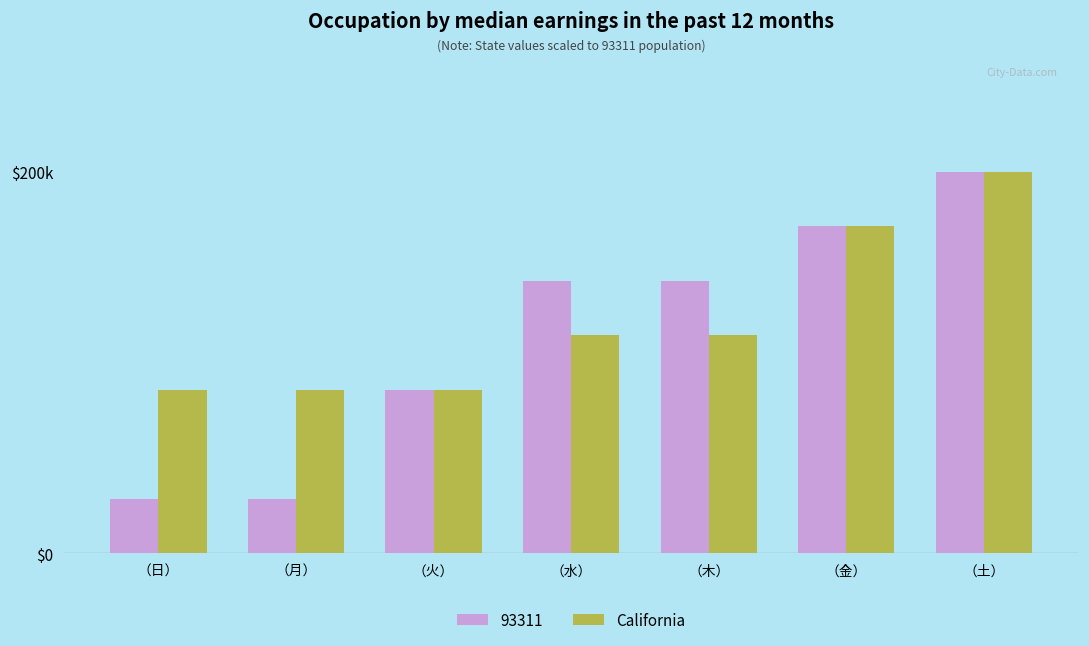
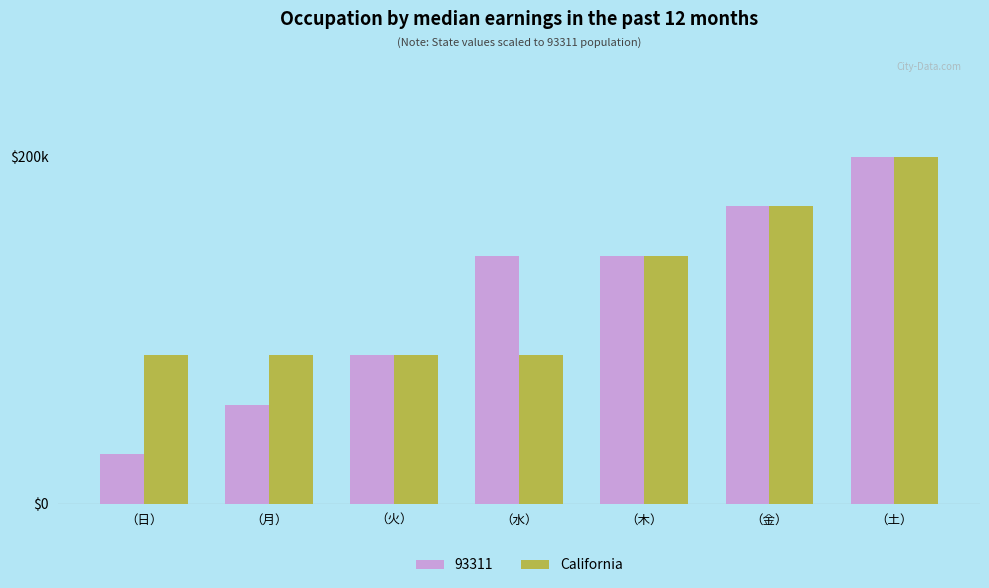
  {
    "93311": {
      "（日）": "$29000",
-     "（月）": "$29000",
+     "（月）": "$57000",
      "（火）": "$86000",
      "（水）": "$143000",
      "（木）": "$143000",
      "（金）": "$171000",
      "（土）": "$200000"
    },
    "California": {
      "（日）": "$86000",
      "（月）": "$86000",
      "（火）": "$86000",
-     "（水）": "$114000",
-     "（木）": "$114000",
+     "（水）": "$86000",
+     "（木）": "$143000",
      "（金）": "$171000",
      "（土）": "$200000"
    }
  }
